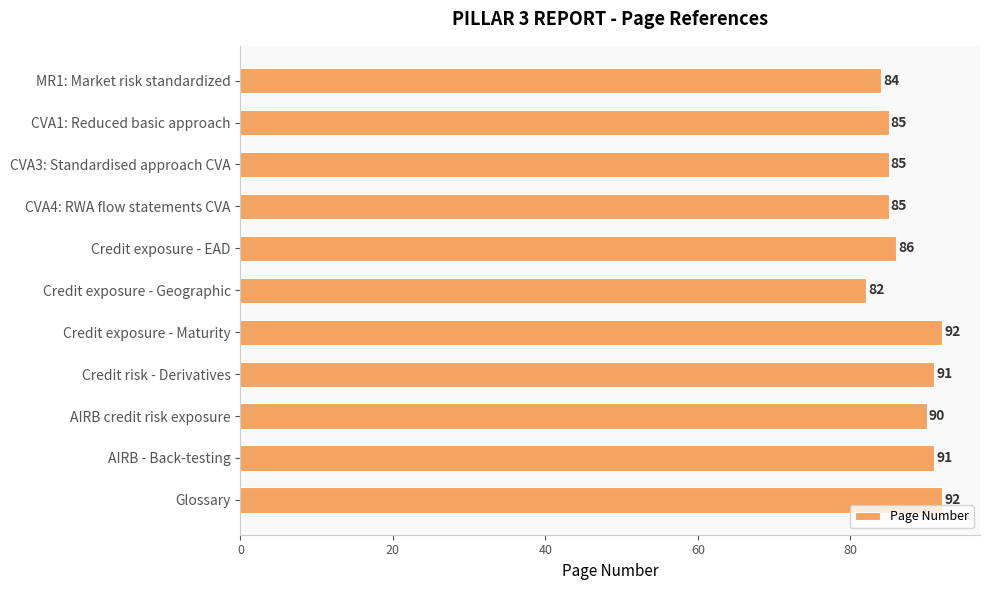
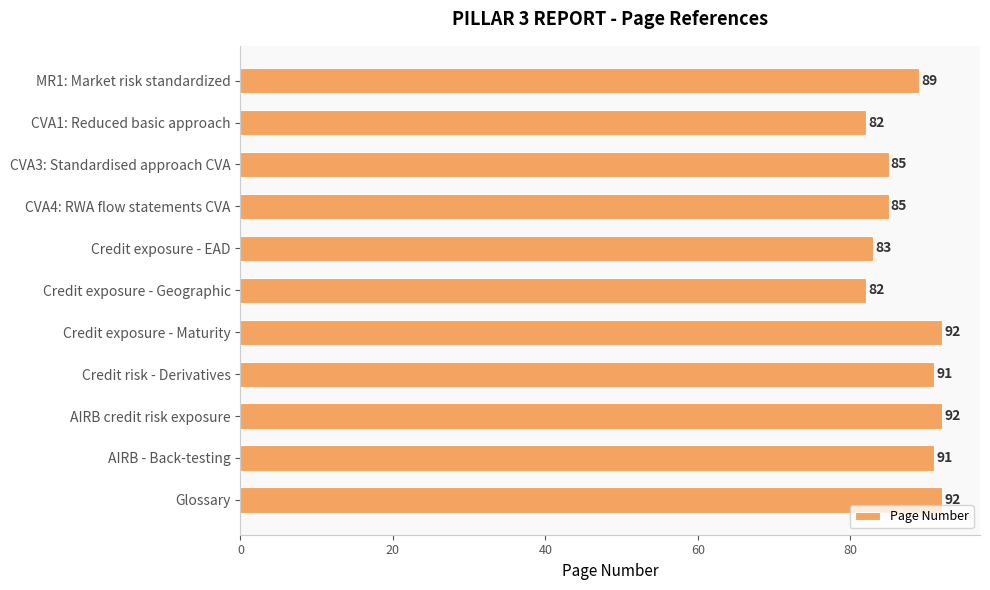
  {
-   "MR1: Market risk standardized": 84,
-   "CVA1: Reduced basic approach": 85,
+   "MR1: Market risk standardized": 89,
+   "CVA1: Reduced basic approach": 82,
    "CVA3: Standardised approach CVA": 85,
    "CVA4: RWA flow statements CVA": 85,
-   "Credit exposure - EAD": 86,
+   "Credit exposure - EAD": 83,
    "Credit exposure - Geographic": 82,
    "Credit exposure - Maturity": 92,
    "Credit risk - Derivatives": 91,
-   "AIRB credit risk exposure": 90,
+   "AIRB credit risk exposure": 92,
    "AIRB - Back-testing": 91
  }
